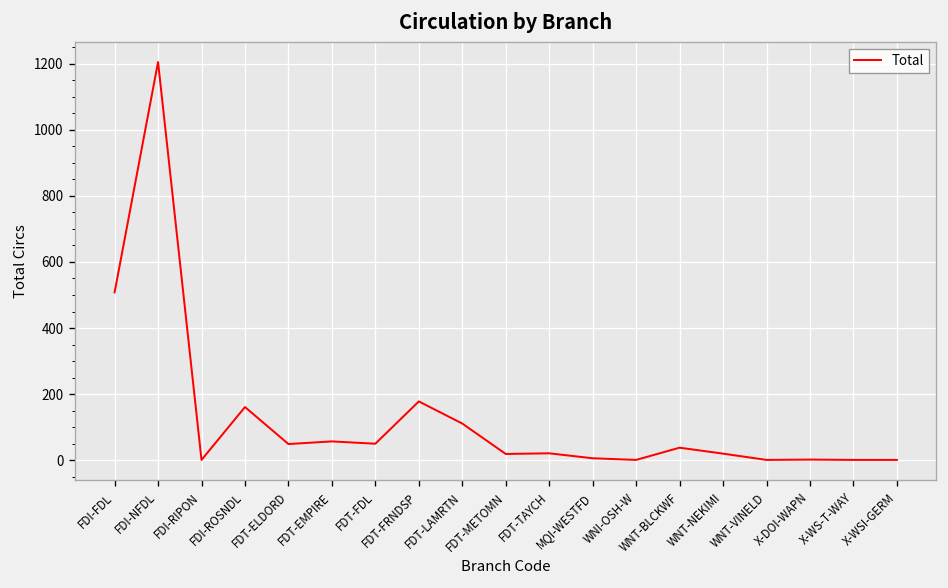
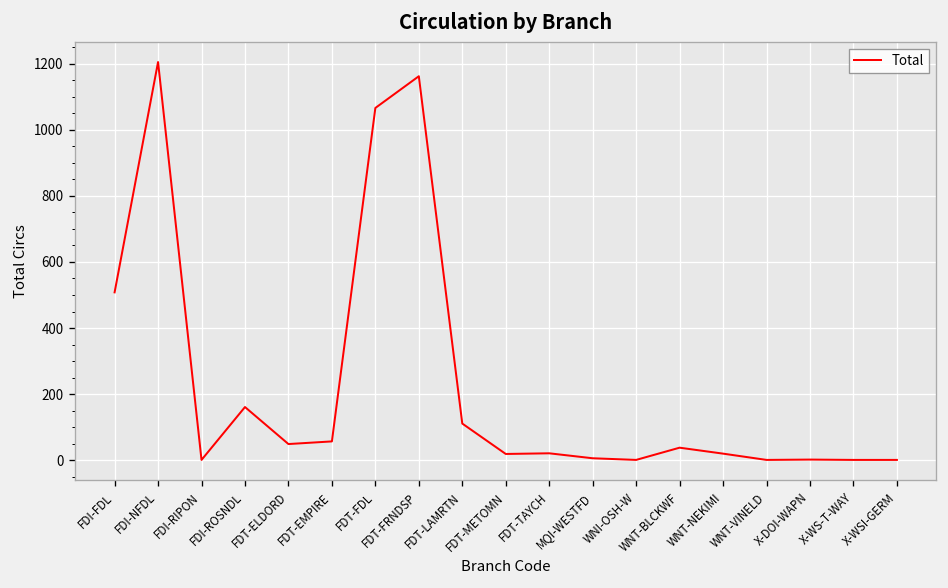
  {
    "FDI-FDL": 510,
    "FDI-NFDL": 1210,
    "FDI-RIPON": 0,
    "FDI-ROSNDL": 160,
    "FDT-ELDORD": 50,
    "FDT-EMPIRE": 60,
-   "FDT-FDL": 50,
-   "FDT-FRNDSP": 180,
+   "FDT-FDL": 1070,
+   "FDT-FRNDSP": 1160,
    "FDT-LAMRTN": 110,
    "FDT-METOMN": 20,
    "FDT-TAYCH": 20,
    "MQI-WESTFD": 10,
    "WNI-OSH-W": 0,
    "WNT-BLCKWF": 40,
    "WNT-NEKIMI": 20,
    "WNT-VINELD": 0,
    "X-DOI-WAPN": 0,
    "X-WS-T-WAY": 0,
    "X-WSI-GERM": 0
  }
